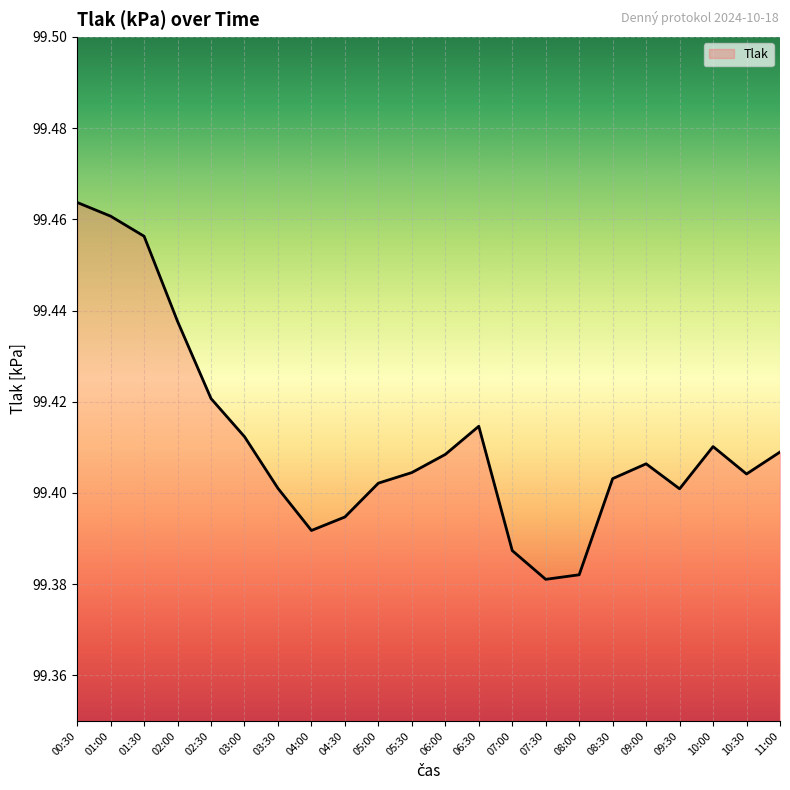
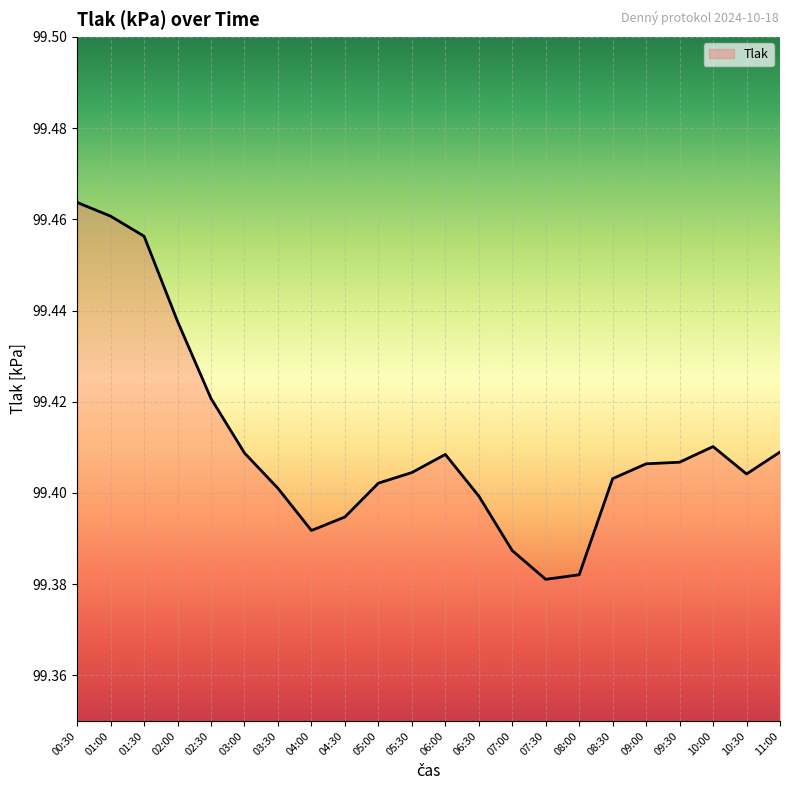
  {
    "00:30": 99.464,
    "01:00": 99.461,
    "01:30": 99.456,
    "02:00": 99.438,
    "02:30": 99.421,
-   "03:00": 99.412,
+   "03:00": 99.409,
    "03:30": 99.401,
    "04:00": 99.392,
    "04:30": 99.395,
    "05:00": 99.402,
    "05:30": 99.404,
    "06:00": 99.408,
-   "06:30": 99.415,
+   "06:30": 99.399,
    "07:00": 99.387,
    "07:30": 99.381,
    "08:00": 99.382,
    "08:30": 99.403,
    "09:00": 99.406,
-   "09:30": 99.401,
+   "09:30": 99.407,
    "10:00": 99.410,
    "10:30": 99.404,
    "11:00": 99.409
  }
